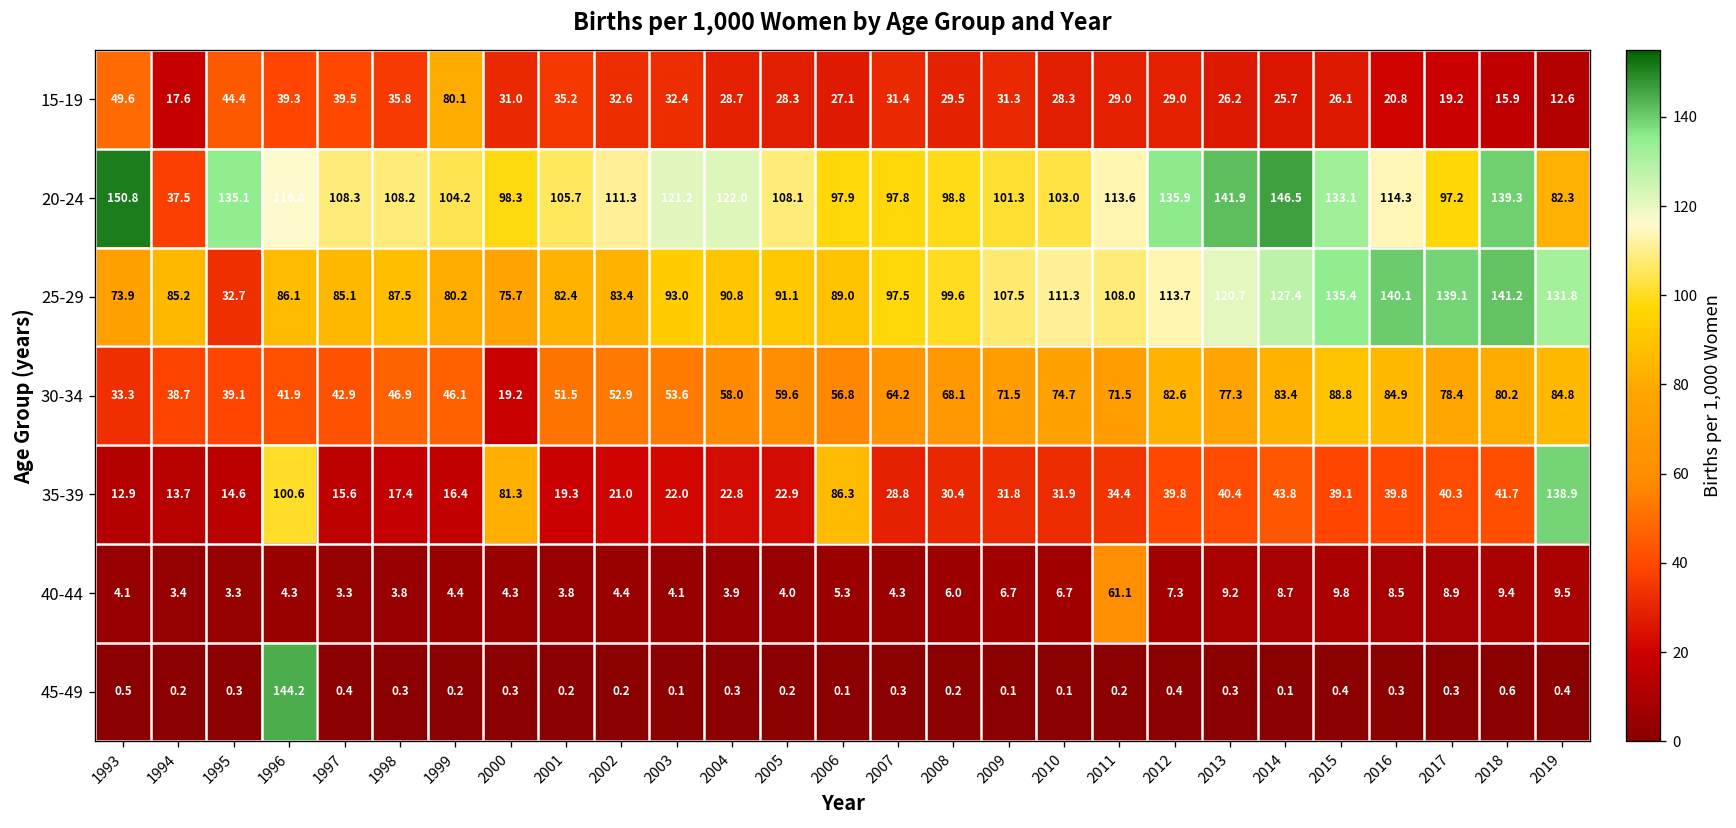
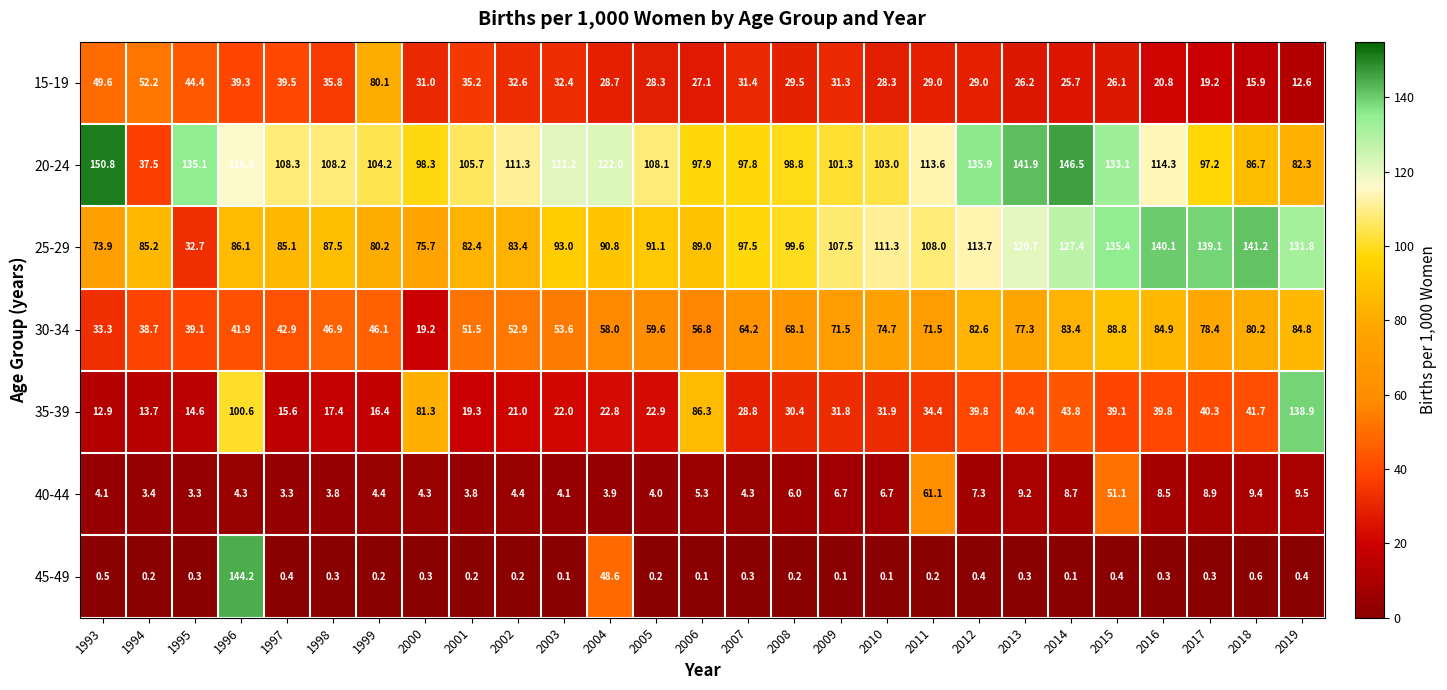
  {
    "15-19": {
      "1993": 49.6,
-     "1994": 17.6,
+     "1994": 52.2,
      "1995": 44.4,
      "1996": 39.3,
      "1997": 39.5,
      "1998": 35.8,
      "1999": 80.1,
      "2000": 31.0,
      "2001": 35.2,
      "2002": 32.6,
      "2003": 32.4,
      "2004": 28.7,
      "2005": 28.3,
      "2006": 27.1,
      "2007": 31.4,
      "2008": 29.5,
      "2009": 31.3,
      "2010": 28.3,
      "2011": 29.0,
      "2012": 29.0,
      "2013": 26.2,
      "2014": 25.7,
      "2015": 26.1,
      "2016": 20.8,
      "2017": 19.2,
      "2018": 15.9,
      "2019": 12.6
    },
    "20-24": {
      "1993": 150.8,
      "1994": 37.5,
      "1995": 135.1,
      "1996": 116.8,
      "1997": 108.3,
      "1998": 108.2,
      "1999": 104.2,
      "2000": 98.3,
      "2001": 105.7,
      "2002": 111.3,
      "2003": 121.2,
      "2004": 122.0,
      "2005": 108.1,
      "2006": 97.9,
      "2007": 97.8,
      "2008": 98.8,
      "2009": 101.3,
      "2010": 103.0,
      "2011": 113.6,
      "2012": 135.9,
      "2013": 141.9,
      "2014": 146.5,
      "2015": 133.1,
      "2016": 114.3,
      "2017": 97.2,
-     "2018": 139.3,
+     "2018": 86.7,
      "2019": 82.3
    },
    "25-29": {
      "1993": 73.9,
      "1994": 85.2,
      "1995": 32.7,
      "1996": 86.1,
      "1997": 85.1,
      "1998": 87.5,
      "1999": 80.2,
      "2000": 75.7,
      "2001": 82.4,
      "2002": 83.4,
      "2003": 93.0,
      "2004": 90.8,
      "2005": 91.1,
      "2006": 89.0,
      "2007": 97.5,
      "2008": 99.6,
      "2009": 107.5,
      "2010": 111.3,
      "2011": 108.0,
      "2012": 113.7,
      "2013": 120.7,
      "2014": 127.4,
      "2015": 135.4,
      "2016": 140.1,
      "2017": 139.1,
      "2018": 141.2,
      "2019": 131.8
    },
    "30-34": {
      "1993": 33.3,
      "1994": 38.7,
      "1995": 39.1,
      "1996": 41.9,
      "1997": 42.9,
      "1998": 46.9,
      "1999": 46.1,
      "2000": 19.2,
      "2001": 51.5,
      "2002": 52.9,
      "2003": 53.6,
      "2004": 58.0,
      "2005": 59.6,
      "2006": 56.8,
      "2007": 64.2,
      "2008": 68.1,
      "2009": 71.5,
      "2010": 74.7,
      "2011": 71.5,
      "2012": 82.6,
      "2013": 77.3,
      "2014": 83.4,
      "2015": 88.8,
      "2016": 84.9,
      "2017": 78.4,
      "2018": 80.2,
      "2019": 84.8
    },
    "35-39": {
      "1993": 12.9,
      "1994": 13.7,
      "1995": 14.6,
      "1996": 100.6,
      "1997": 15.6,
      "1998": 17.4,
      "1999": 16.4,
      "2000": 81.3,
      "2001": 19.3,
      "2002": 21.0,
      "2003": 22.0,
      "2004": 22.8,
      "2005": 22.9,
      "2006": 86.3,
      "2007": 28.8,
      "2008": 30.4,
      "2009": 31.8,
      "2010": 31.9,
      "2011": 34.4,
      "2012": 39.8,
      "2013": 40.4,
      "2014": 43.8,
      "2015": 39.1,
      "2016": 39.8,
      "2017": 40.3,
      "2018": 41.7,
      "2019": 138.9
    },
    "40-44": {
      "1993": 4.1,
      "1994": 3.4,
      "1995": 3.3,
      "1996": 4.3,
      "1997": 3.3,
      "1998": 3.8,
      "1999": 4.4,
      "2000": 4.3,
      "2001": 3.8,
      "2002": 4.4,
      "2003": 4.1,
      "2004": 3.9,
      "2005": 4.0,
      "2006": 5.3,
      "2007": 4.3,
      "2008": 6.0,
      "2009": 6.7,
      "2010": 6.7,
      "2011": 61.1,
      "2012": 7.3,
      "2013": 9.2,
      "2014": 8.7,
-     "2015": 9.8,
+     "2015": 51.1,
      "2016": 8.5,
      "2017": 8.9,
      "2018": 9.4,
      "2019": 9.5
    },
    "45-49": {
      "1993": 0.5,
      "1994": 0.2,
      "1995": 0.3,
      "1996": 144.2,
      "1997": 0.4,
      "1998": 0.3,
      "1999": 0.2,
      "2000": 0.3,
      "2001": 0.2,
      "2002": 0.2,
      "2003": 0.1,
-     "2004": 0.3,
+     "2004": 48.6,
      "2005": 0.2,
      "2006": 0.1,
      "2007": 0.3,
      "2008": 0.2,
      "2009": 0.1,
      "2010": 0.1,
      "2011": 0.2,
      "2012": 0.4,
      "2013": 0.3,
      "2014": 0.1,
      "2015": 0.4,
      "2016": 0.3,
      "2017": 0.3,
      "2018": 0.6,
      "2019": 0.4
    }
  }
